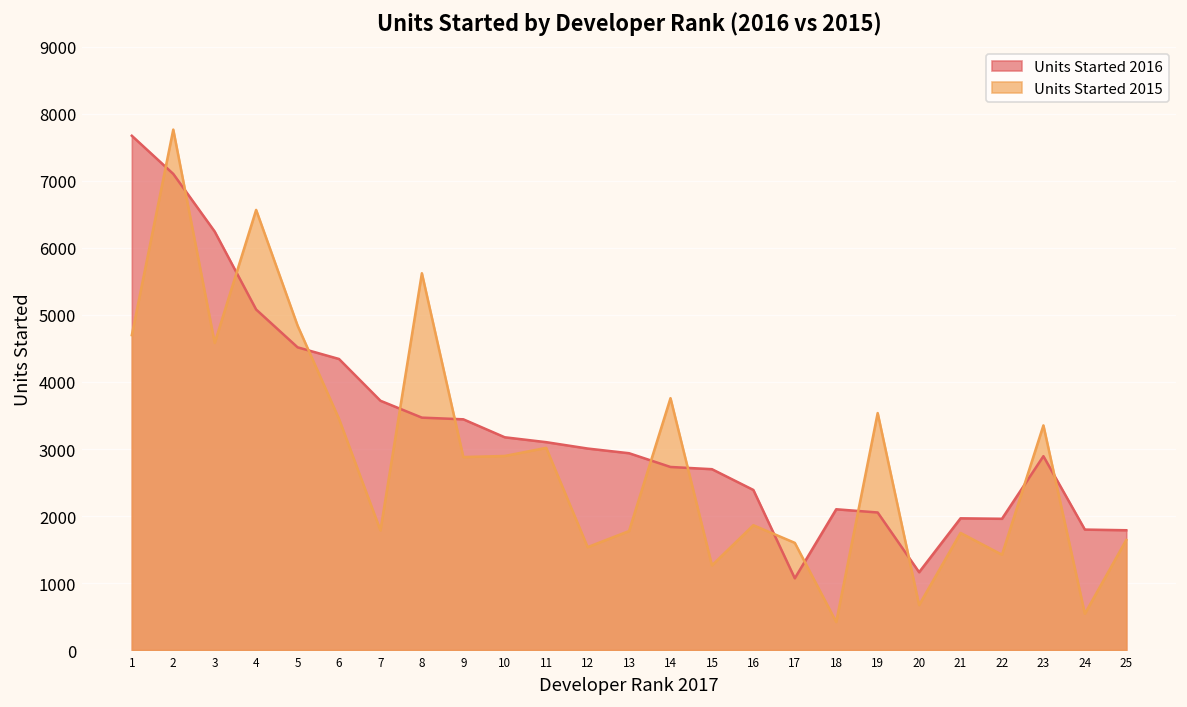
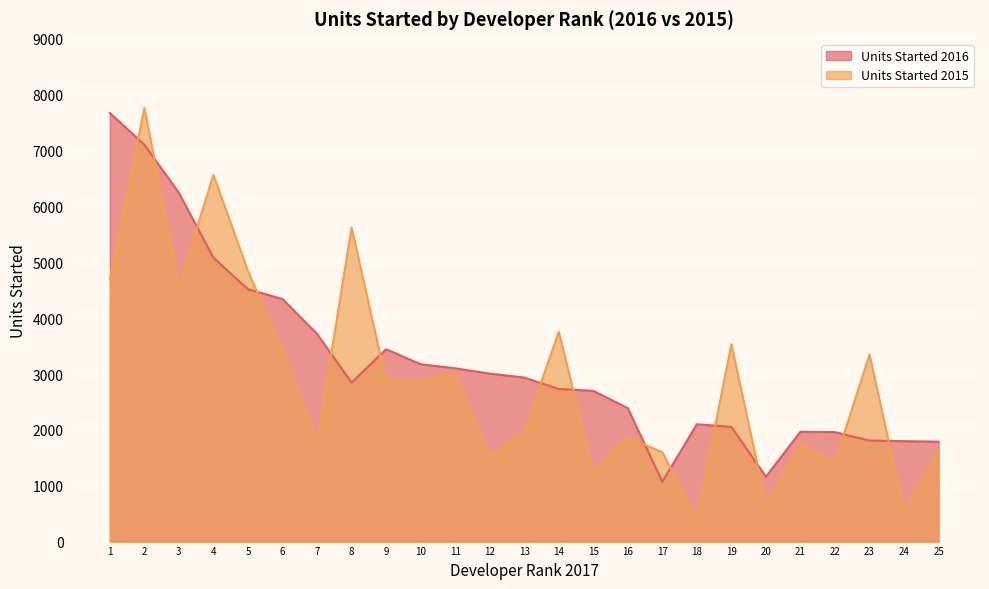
  {
    "Units Started 2016": {
      "1": 7700,
      "2": 7100,
      "3": 6200,
      "4": 5100,
      "5": 4500,
      "6": 4300,
      "7": 3700,
-     "8": 3500,
+     "8": 2800,
      "9": 3400,
      "10": 3200,
      "11": 3100,
      "12": 3000,
      "13": 2900,
      "14": 2700,
      "15": 2700,
      "16": 2400,
      "17": 1100,
      "18": 2100,
      "19": 2100,
      "20": 1200,
      "21": 2000,
      "22": 2000,
-     "23": 2900,
+     "23": 1800,
      "24": 1800,
      "25": 1800
    },
    "Units Started 2015": {
      "1": 4700,
      "2": 7800,
      "3": 4600,
      "4": 6600,
      "5": 4800,
      "6": 3400,
      "7": 1800,
      "8": 5600,
      "9": 2900,
      "10": 2900,
      "11": 3000,
      "12": 1500,
-     "13": 1800,
+     "13": 2000,
      "14": 3800,
      "15": 1300,
      "16": 1900,
      "17": 1600,
      "18": 400,
      "19": 3500,
      "20": 700,
      "21": 1700,
      "22": 1400,
      "23": 3400,
      "24": 500,
      "25": 1600
    }
  }
